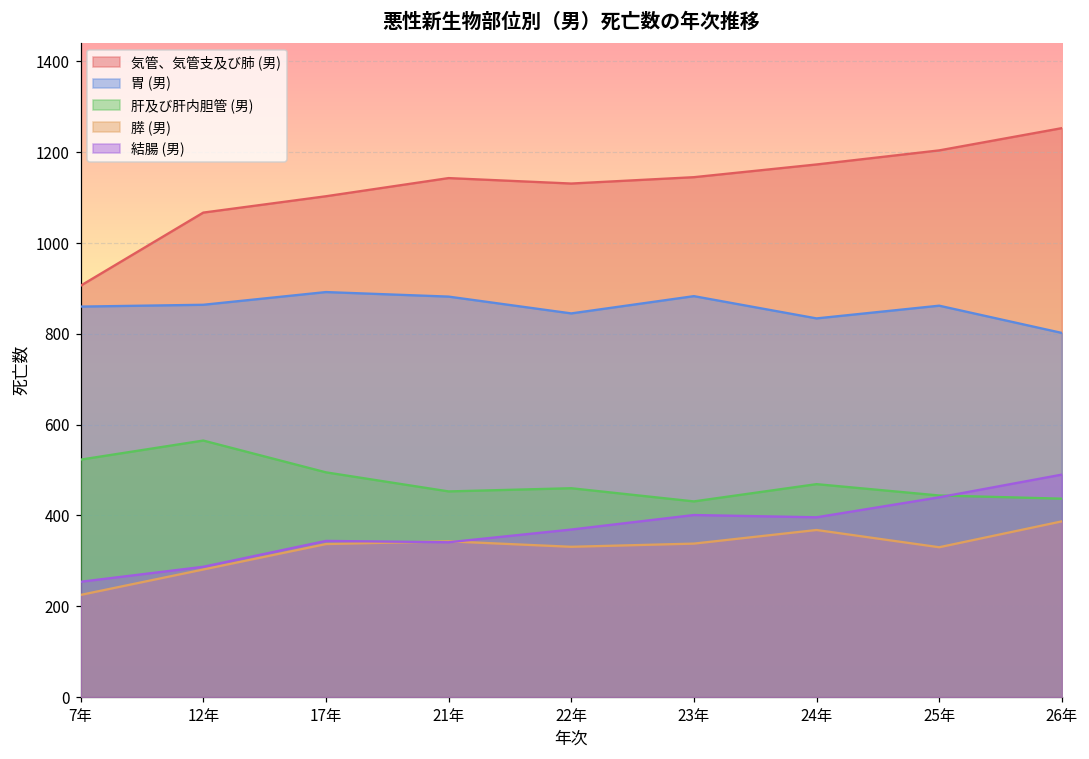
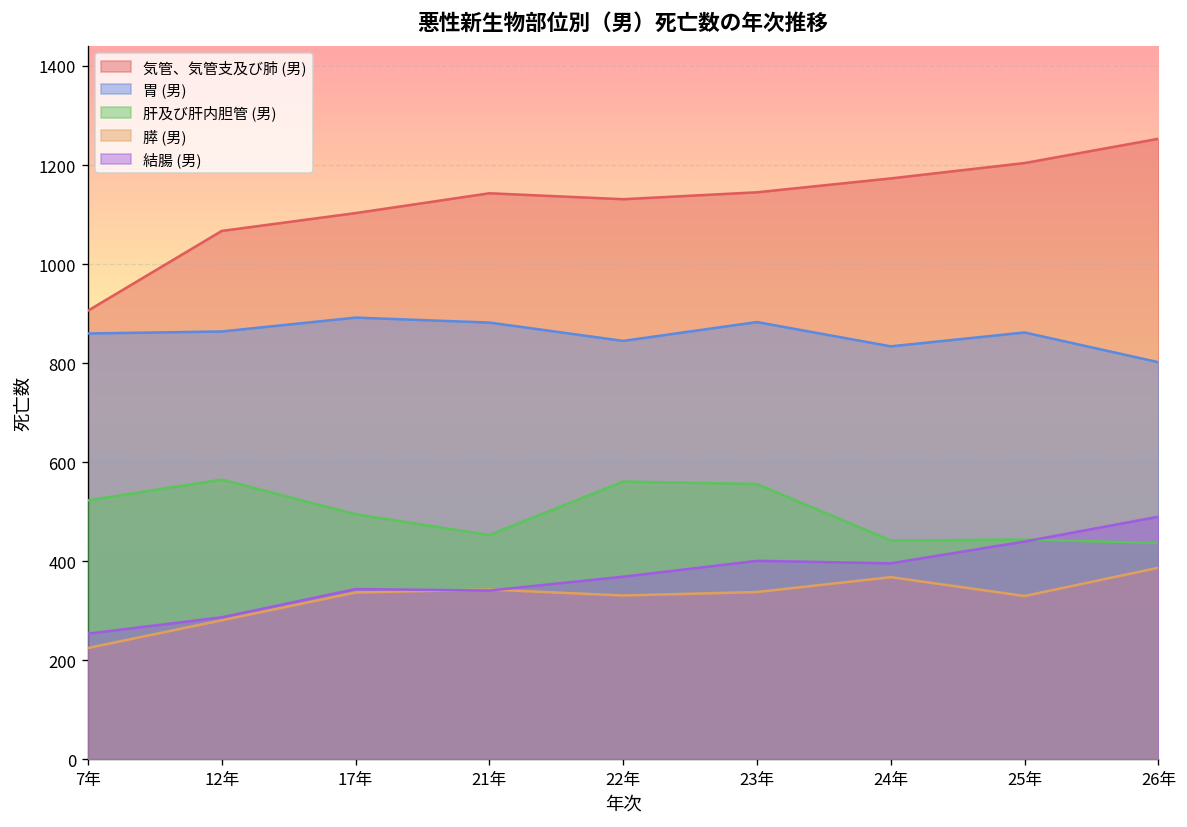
  {
    "肝及び肝内胆管 (男)": {
      "7年": 520,
      "12年": 570,
      "17年": 500,
      "21年": 450,
-     "22年": 460,
-     "23年": 430,
-     "24年": 470,
+     "22年": 560,
+     "23年": 560,
+     "24年": 440,
      "26年": 440
    }
  }
